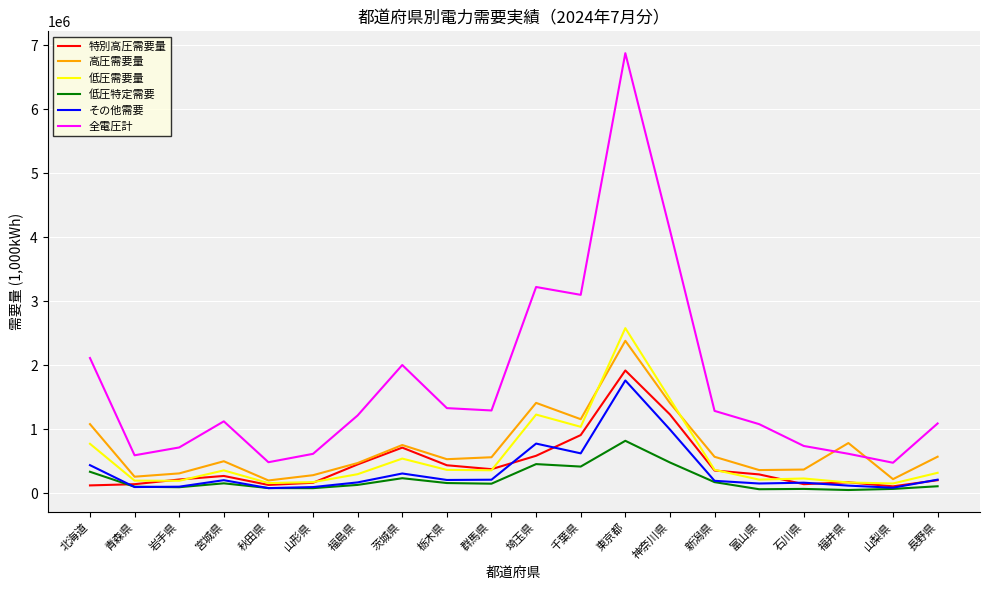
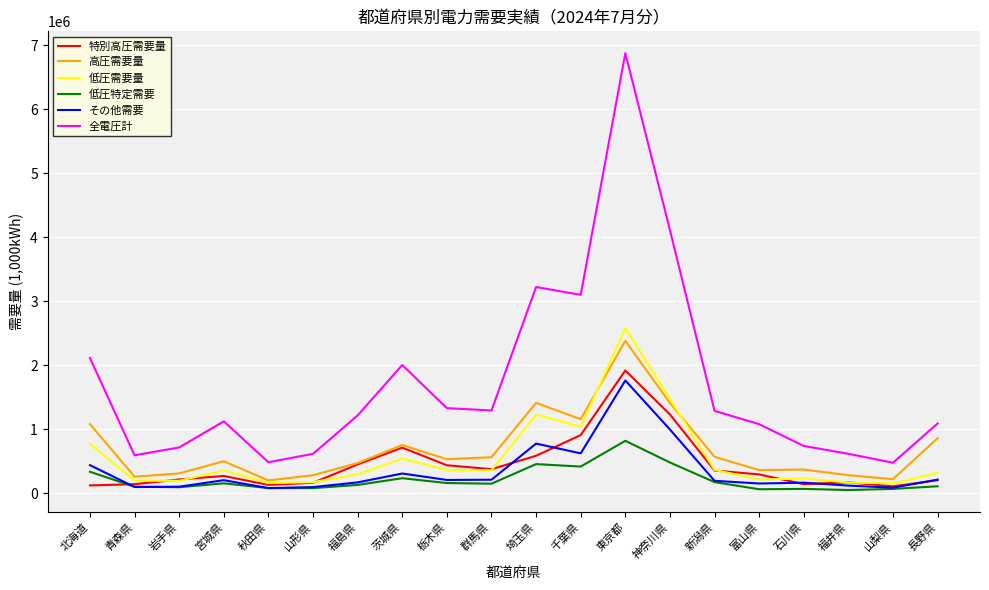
  {
    "特別高圧需要量": {
      "北海道": 100000,
      "宮城県": 300000,
      "茨城県": 700000,
      "栃木県": 400000,
      "埼玉県": 600000,
      "千葉県": 900000,
      "東京都": 1900000,
      "神奈川県": 1200000,
      "富山県": 300000
    },
    "高圧需要量": {
      "北海道": 1100000,
      "青森県": 300000,
      "岩手県": 300000,
      "宮城県": 500000,
      "秋田県": 200000,
      "山形県": 300000,
      "茨城県": 800000,
      "栃木県": 500000,
      "群馬県": 600000,
      "埼玉県": 1400000,
      "千葉県": 1200000,
      "東京都": 2400000,
      "神奈川県": 1400000,
      "新潟県": 600000,
      "富山県": 400000,
      "石川県": 400000,
-     "福井県": 800000,
+     "福井県": 300000,
      "山梨県": 200000,
-     "長野県": 600000
+     "長野県": 900000
    },
    "低圧需要量": {
      "北海道": 800000,
      "青森県": 200000,
      "宮城県": 400000,
      "福島県": 300000,
      "茨城県": 500000,
      "栃木県": 400000,
      "埼玉県": 1200000,
      "千葉県": 1000000,
      "東京都": 2600000,
      "神奈川県": 1500000,
      "富山県": 200000,
      "石川県": 200000,
      "山梨県": 200000,
      "長野県": 300000
    },
    "低圧特定需要": {
      "北海道": 300000,
      "宮城県": 200000,
      "茨城県": 200000,
      "栃木県": 200000,
      "群馬県": 100000,
      "埼玉県": 500000,
      "千葉県": 400000,
      "東京都": 800000,
      "神奈川県": 500000,
      "富山県": 100000,
      "石川県": 100000,
      "福井県": 0,
      "長野県": 100000
    },
    "その他需要": {
      "北海道": 400000,
      "宮城県": 200000,
      "茨城県": 300000,
      "栃木県": 200000,
      "群馬県": 200000,
      "埼玉県": 800000,
      "千葉県": 600000,
      "東京都": 1800000,
      "神奈川県": 1000000,
      "富山県": 200000,
      "福井県": 100000
    },
    "全電圧計": {
      "北海道": 2100000,
      "青森県": 600000,
      "岩手県": 700000,
      "宮城県": 1100000,
      "秋田県": 500000,
      "山形県": 600000,
      "福島県": 1200000,
      "茨城県": 2000000,
      "栃木県": 1300000,
      "群馬県": 1300000,
      "埼玉県": 3200000,
      "千葉県": 3100000,
      "東京都": 6900000,
      "神奈川県": 4100000,
      "新潟県": 1300000,
      "富山県": 1100000,
      "石川県": 700000,
      "福井県": 600000,
      "山梨県": 500000,
      "長野県": 1100000
    }
  }
